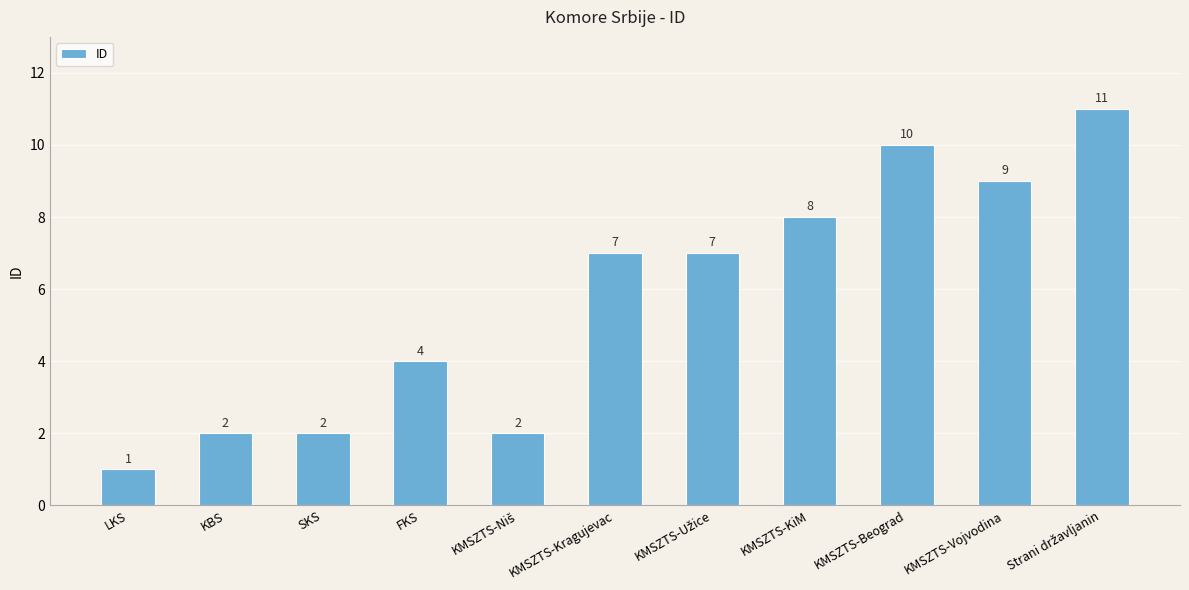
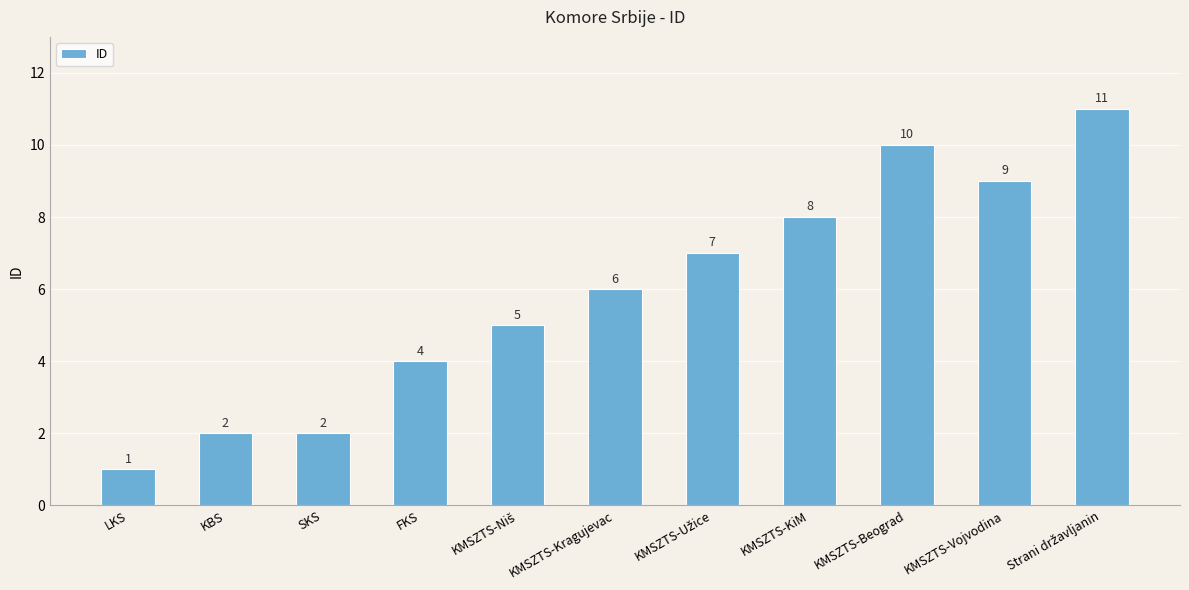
  {
    "LKS": 1,
    "KBS": 2,
    "SKS": 2,
    "FKS": 4,
-   "KMSZTS-Niš": 2,
-   "KMSZTS-Kragujevac": 7,
+   "KMSZTS-Niš": 5,
+   "KMSZTS-Kragujevac": 6,
    "KMSZTS-Užice": 7,
    "KMSZTS-KiM": 8,
    "KMSZTS-Beograd": 10,
    "KMSZTS-Vojvodina": 9,
    "Strani državljanin": 11
  }
